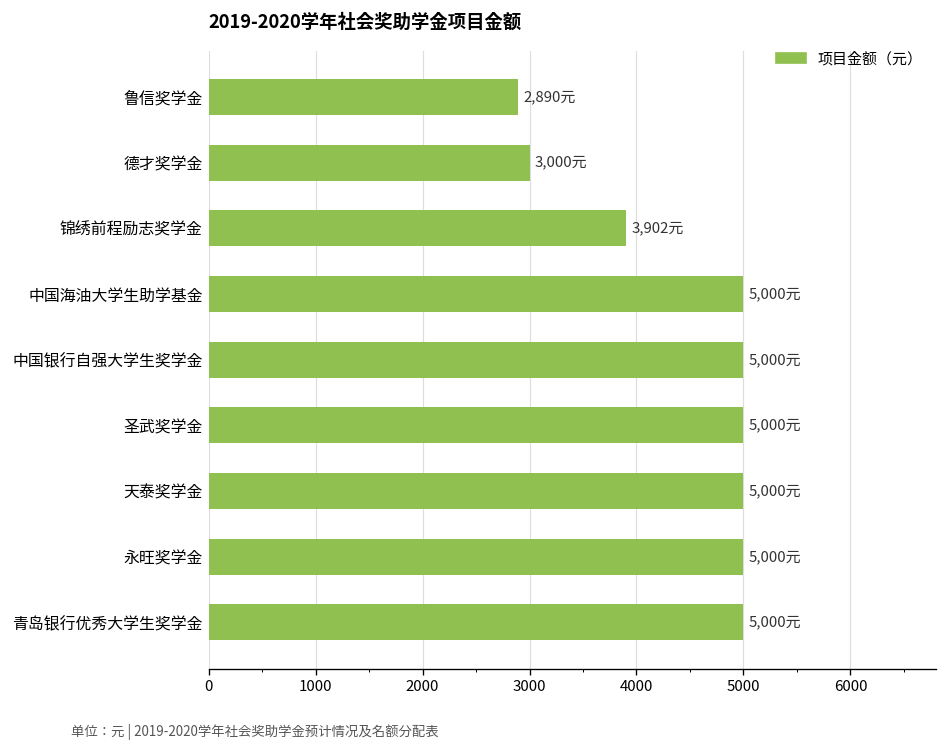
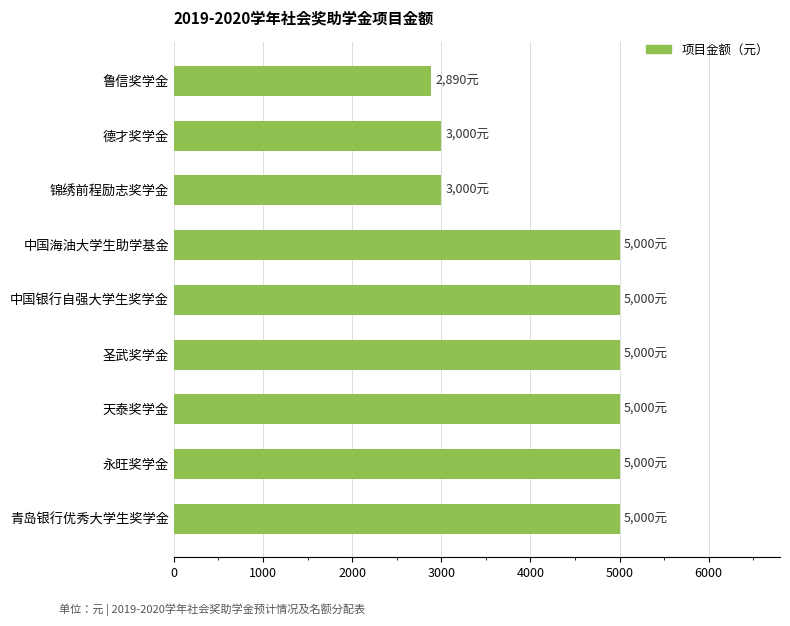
  {
    "鲁信奖学金": "2,890元",
    "德才奖学金": "3,000元",
-   "锦绣前程励志奖学金": "3,902元",
+   "锦绣前程励志奖学金": "3,000元",
    "中国海油大学生助学基金": "5,000元",
    "中国银行自强大学生奖学金": "5,000元",
    "圣武奖学金": "5,000元",
    "天泰奖学金": "5,000元",
    "永旺奖学金": "5,000元",
    "青岛银行优秀大学生奖学金": "5,000元"
  }
